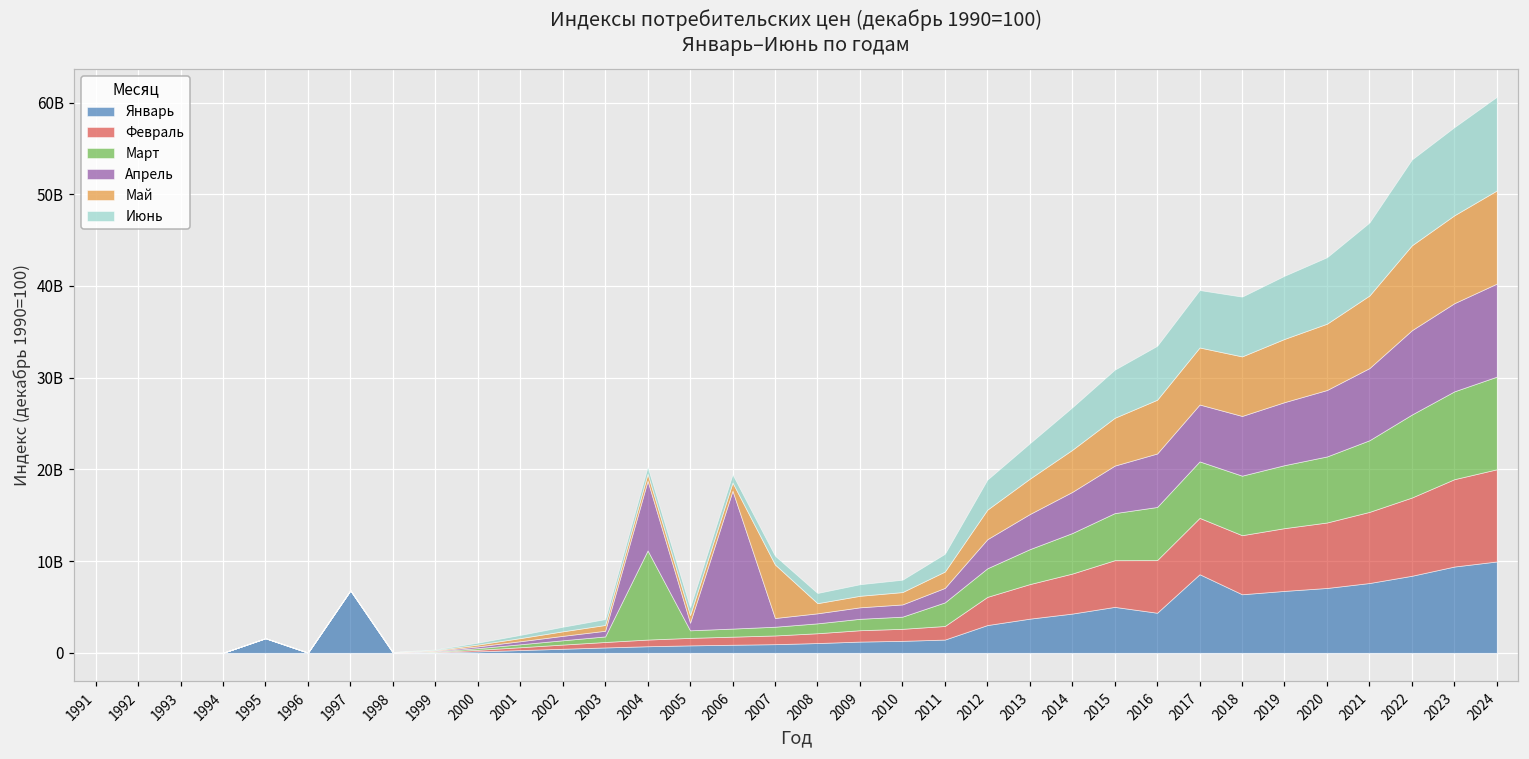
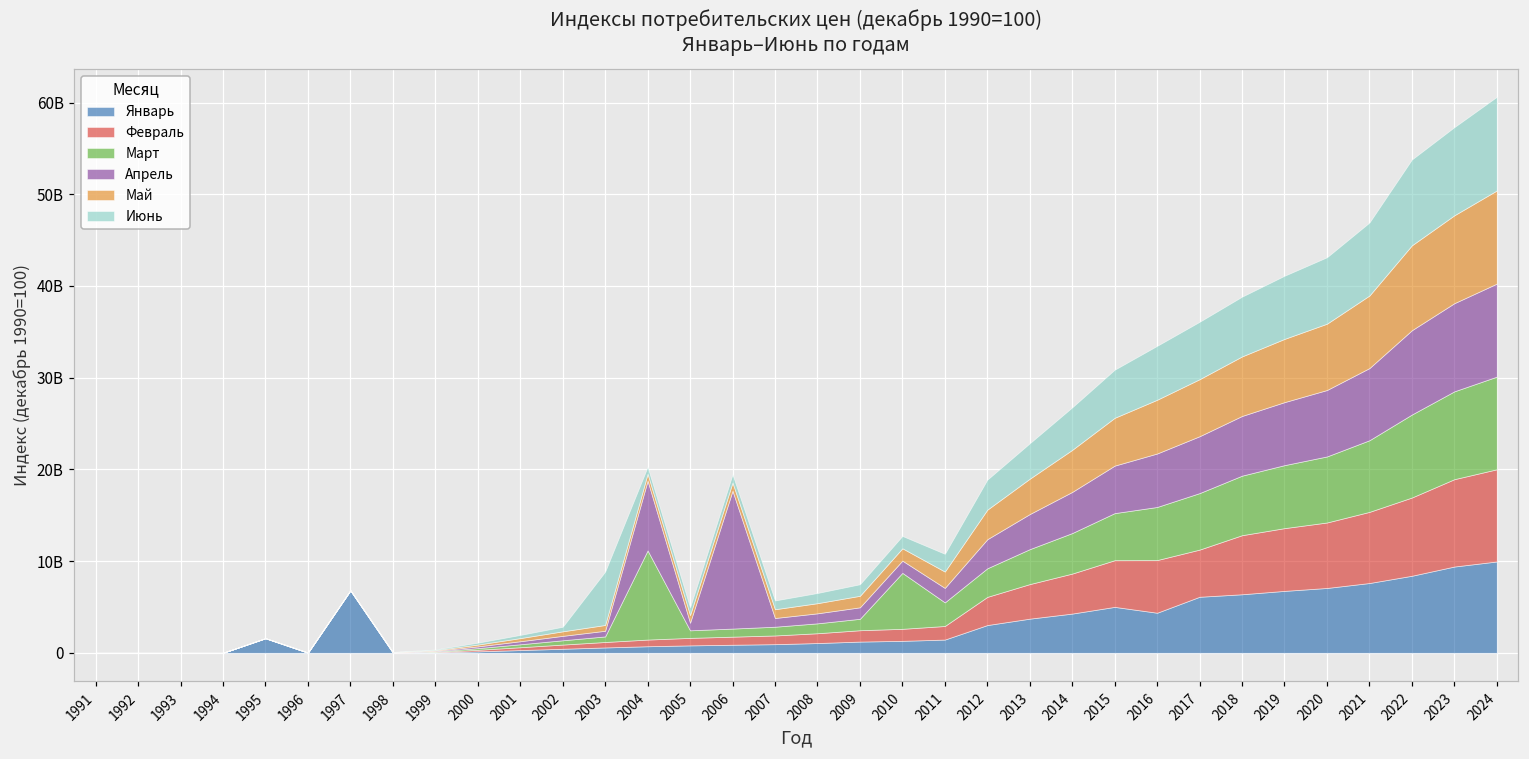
  {
    "Январь": {
      "2002": 0,
      "2003": 1000000000,
      "2004": 1000000000,
      "2005": 1000000000,
      "2006": 1000000000,
      "2007": 1000000000,
      "2008": 1000000000,
      "2009": 1000000000,
      "2010": 1000000000,
      "2011": 1000000000,
      "2012": 3000000000,
      "2013": 4000000000,
      "2014": 4000000000,
      "2015": 5000000000,
      "2016": 4000000000,
-     "2017": 9000000000,
+     "2017": 6000000000,
      "2018": 6000000000,
      "2019": 7000000000,
      "2020": 7000000000,
      "2021": 8000000000,
      "2022": 8000000000,
      "2023": 9000000000,
      "2024": 10000000000
    },
    "Февраль": {
      "2001": 0,
      "2002": 0,
      "2003": 1000000000,
      "2004": 1000000000,
      "2005": 1000000000,
      "2006": 1000000000,
      "2007": 1000000000,
      "2008": 1000000000,
      "2009": 1000000000,
      "2010": 1000000000,
      "2011": 1000000000,
      "2012": 3000000000,
      "2013": 4000000000,
      "2014": 4000000000,
      "2015": 5000000000,
      "2016": 6000000000,
-     "2017": 6000000000,
+     "2017": 5000000000,
      "2018": 6000000000,
      "2019": 7000000000,
      "2020": 7000000000,
      "2021": 8000000000,
      "2022": 9000000000,
      "2023": 10000000000,
      "2024": 10000000000
    },
    "Март": {
      "2001": 0,
      "2002": 0,
      "2003": 1000000000,
      "2004": 10000000000,
      "2005": 1000000000,
      "2006": 1000000000,
      "2007": 1000000000,
      "2008": 1000000000,
      "2009": 1000000000,
-     "2010": 1000000000,
+     "2010": 6000000000,
      "2011": 3000000000,
      "2012": 3000000000,
      "2013": 4000000000,
      "2014": 4000000000,
      "2015": 5000000000,
      "2016": 6000000000,
      "2017": 6000000000,
      "2018": 6000000000,
      "2019": 7000000000,
      "2020": 7000000000,
      "2021": 8000000000,
      "2022": 9000000000,
      "2023": 10000000000,
      "2024": 10000000000
    },
    "Апрель": {
      "2001": 0,
      "2002": 0,
      "2003": 1000000000,
      "2004": 8000000000,
      "2005": 1000000000,
      "2006": 15000000000,
      "2007": 1000000000,
      "2008": 1000000000,
      "2009": 1000000000,
      "2010": 1000000000,
      "2011": 2000000000,
      "2012": 3000000000,
      "2013": 4000000000,
      "2014": 4000000000,
      "2015": 5000000000,
      "2016": 6000000000,
      "2017": 6000000000,
      "2018": 7000000000,
      "2019": 7000000000,
      "2020": 7000000000,
      "2021": 8000000000,
      "2022": 9000000000,
      "2023": 10000000000,
      "2024": 10000000000
    },
    "Май": {
      "2001": 0,
      "2002": 0,
      "2003": 1000000000,
      "2004": 1000000000,
      "2005": 1000000000,
      "2006": 1000000000,
-     "2007": 6000000000,
+     "2007": 1000000000,
      "2008": 1000000000,
      "2009": 1000000000,
      "2010": 1000000000,
      "2011": 2000000000,
      "2012": 3000000000,
      "2013": 4000000000,
      "2014": 5000000000,
      "2015": 5000000000,
      "2016": 6000000000,
      "2017": 6000000000,
      "2018": 6000000000,
      "2019": 7000000000,
      "2020": 7000000000,
      "2021": 8000000000,
      "2022": 9000000000,
      "2023": 10000000000,
      "2024": 10000000000
    },
    "Июнь": {
      "2001": 0,
      "2002": 0,
-     "2003": 1000000000,
+     "2003": 6000000000,
      "2004": 1000000000,
      "2005": 1000000000,
      "2006": 1000000000,
      "2007": 1000000000,
      "2008": 1000000000,
      "2009": 1000000000,
      "2010": 1000000000,
      "2011": 2000000000,
      "2012": 3000000000,
      "2013": 4000000000,
      "2014": 5000000000,
      "2015": 5000000000,
      "2016": 6000000000,
      "2017": 6000000000,
      "2018": 7000000000,
      "2019": 7000000000,
      "2020": 7000000000,
      "2021": 8000000000,
      "2022": 9000000000,
      "2023": 10000000000,
      "2024": 10000000000
    }
  }
